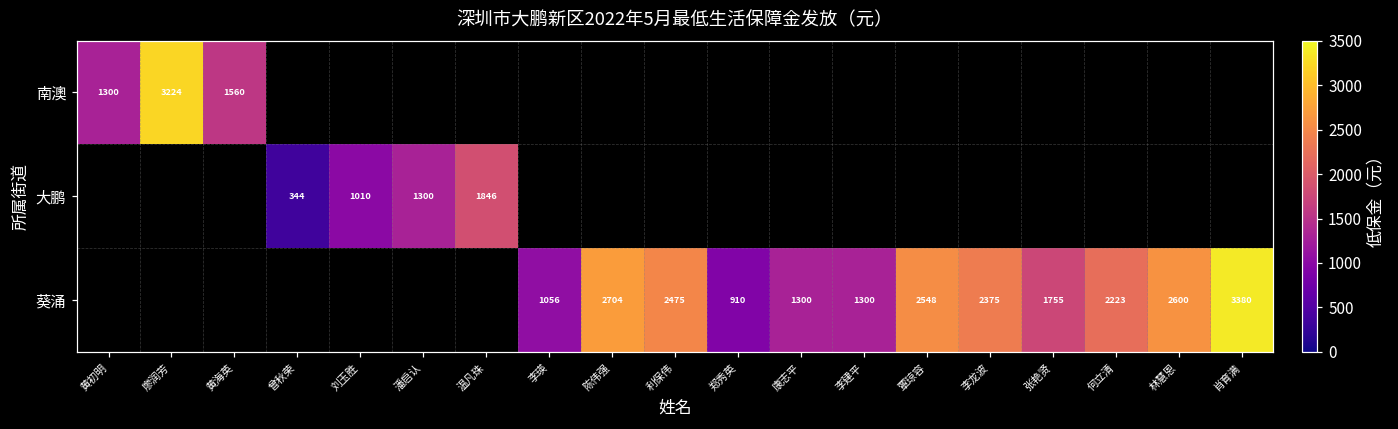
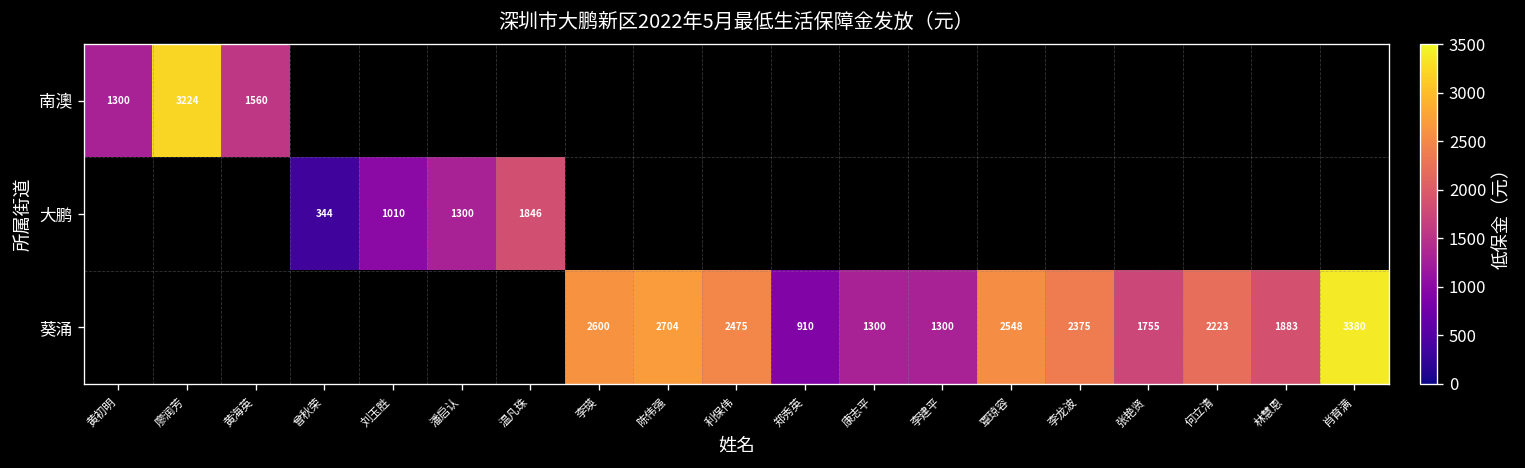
  {
    "南澳": {
      "黄初明": 1300,
      "廖润芳": 3224,
      "黄海英": 1560
    },
    "大鹏": {
      "曾秋荣": 344,
      "刘玉胜": 1010,
      "潘启认": 1300,
      "温凡珠": 1846
    },
    "葵涌": {
-     "李瑛": 1056,
+     "李瑛": 2600,
      "陈伟强": 2704,
      "利保伟": 2475,
      "郑秀英": 910,
      "康志平": 1300,
      "李建平": 1300,
      "覃琼容": 2548,
      "李龙波": 2375,
      "张艳贤": 1755,
      "何立清": 2223,
-     "林慧恩": 2600,
+     "林慧恩": 1883,
      "肖育满": 3380
    }
  }
